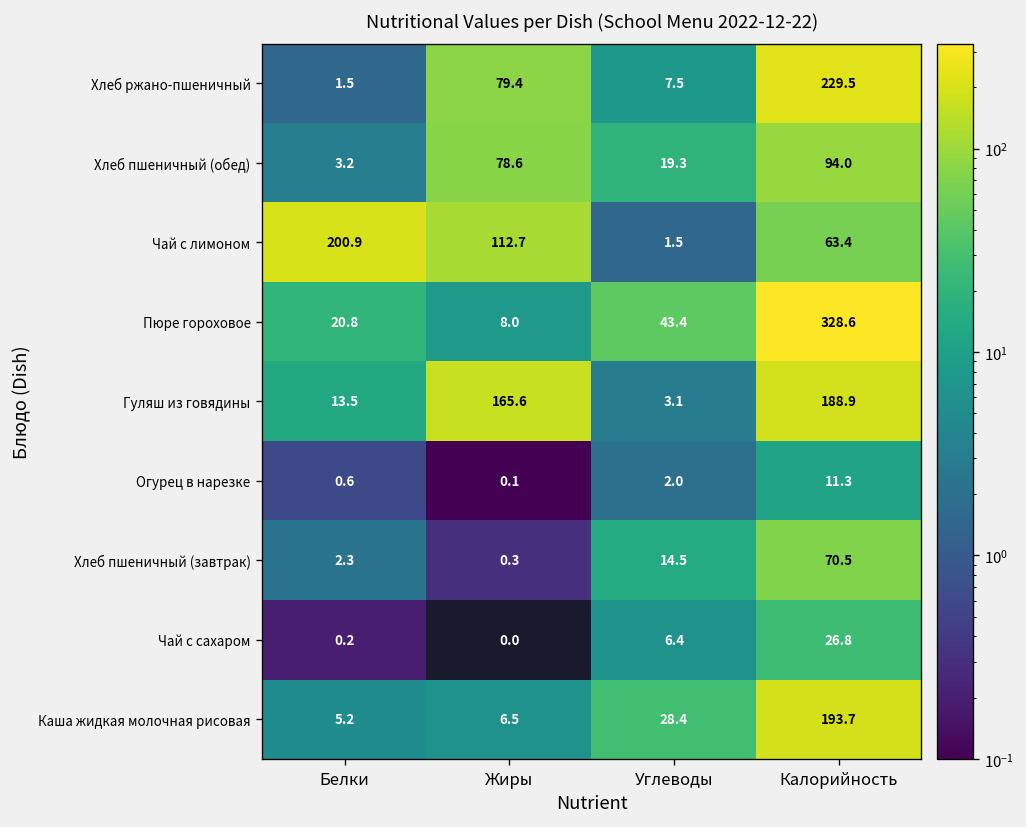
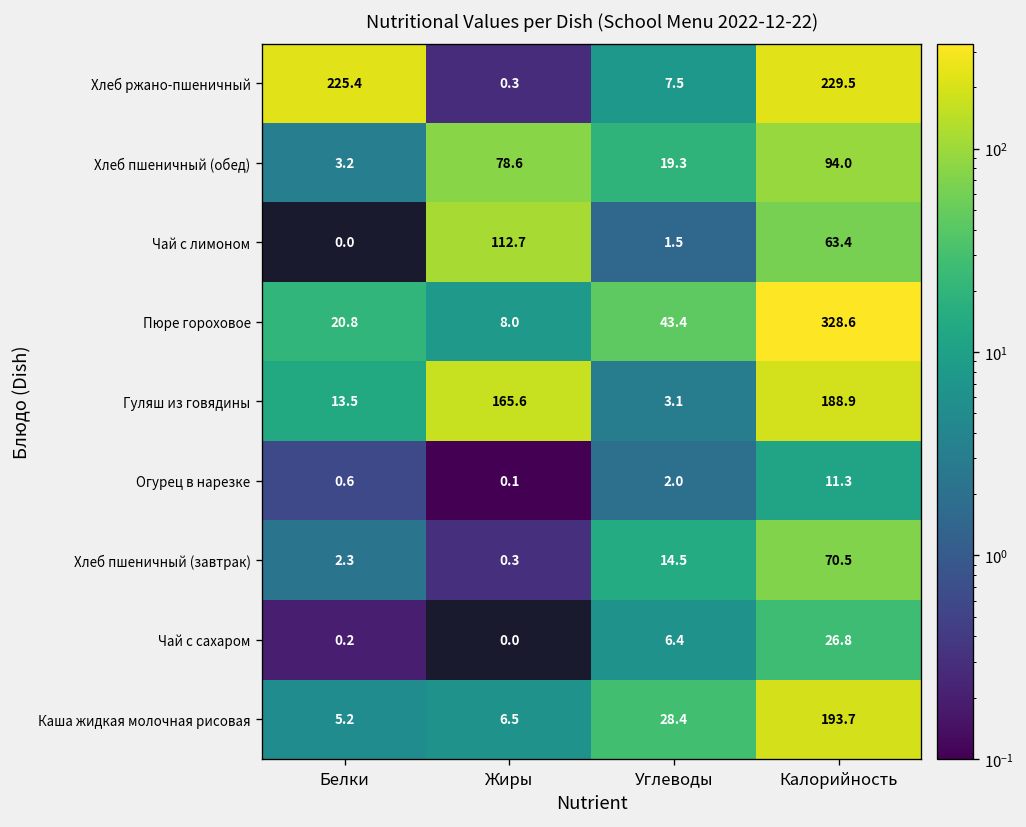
  {
    "Хлеб ржано-пшеничный": {
-     "Белки": 1.5,
-     "Жиры": 79.4,
+     "Белки": 225.4,
+     "Жиры": 0.3,
      "Углеводы": 7.5,
      "Калорийность": 229.5
    },
    "Хлеб пшеничный (обед)": {
      "Белки": 3.2,
      "Жиры": 78.6,
      "Углеводы": 19.3,
      "Калорийность": 94.0
    },
    "Чай с лимоном": {
-     "Белки": 200.9,
+     "Белки": 0.0,
      "Жиры": 112.7,
      "Углеводы": 1.5,
      "Калорийность": 63.4
    },
    "Пюре гороховое": {
      "Белки": 20.8,
      "Жиры": 8.0,
      "Углеводы": 43.4,
      "Калорийность": 328.6
    },
    "Гуляш из говядины": {
      "Белки": 13.5,
      "Жиры": 165.6,
      "Углеводы": 3.1,
      "Калорийность": 188.9
    },
    "Огурец в нарезке": {
      "Белки": 0.6,
      "Жиры": 0.1,
      "Углеводы": 2.0,
      "Калорийность": 11.3
    },
    "Хлеб пшеничный (завтрак)": {
      "Белки": 2.3,
      "Жиры": 0.3,
      "Углеводы": 14.5,
      "Калорийность": 70.5
    },
    "Чай с сахаром": {
      "Белки": 0.2,
      "Жиры": 0.0,
      "Углеводы": 6.4,
      "Калорийность": 26.8
    },
    "Каша жидкая молочная рисовая": {
      "Белки": 5.2,
      "Жиры": 6.5,
      "Углеводы": 28.4,
      "Калорийность": 193.7
    }
  }
